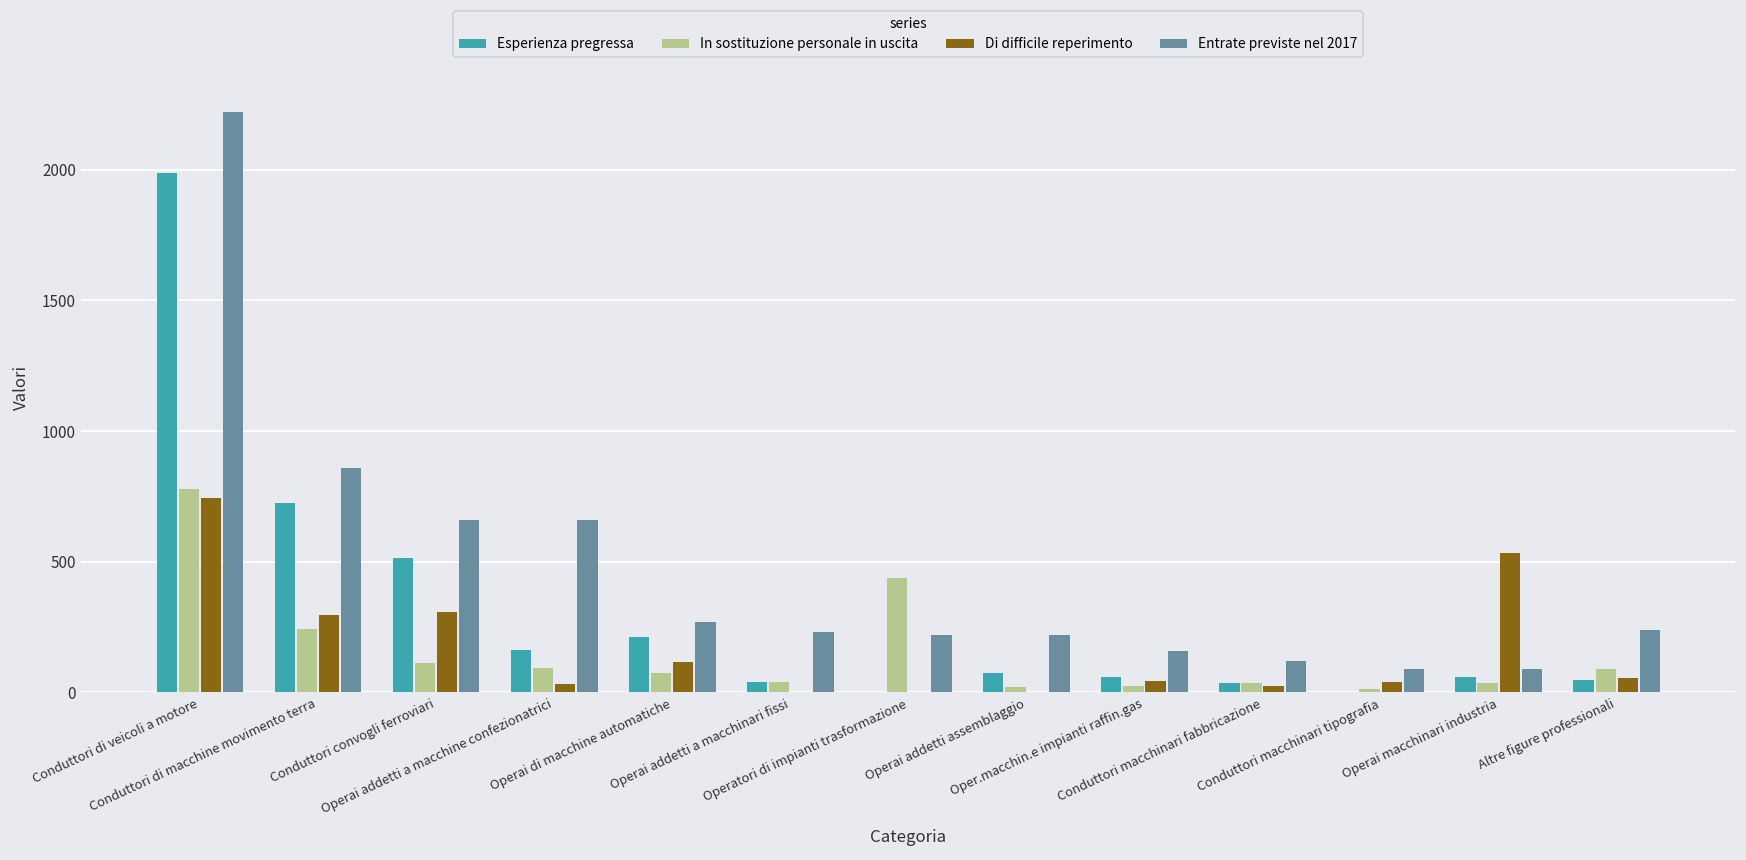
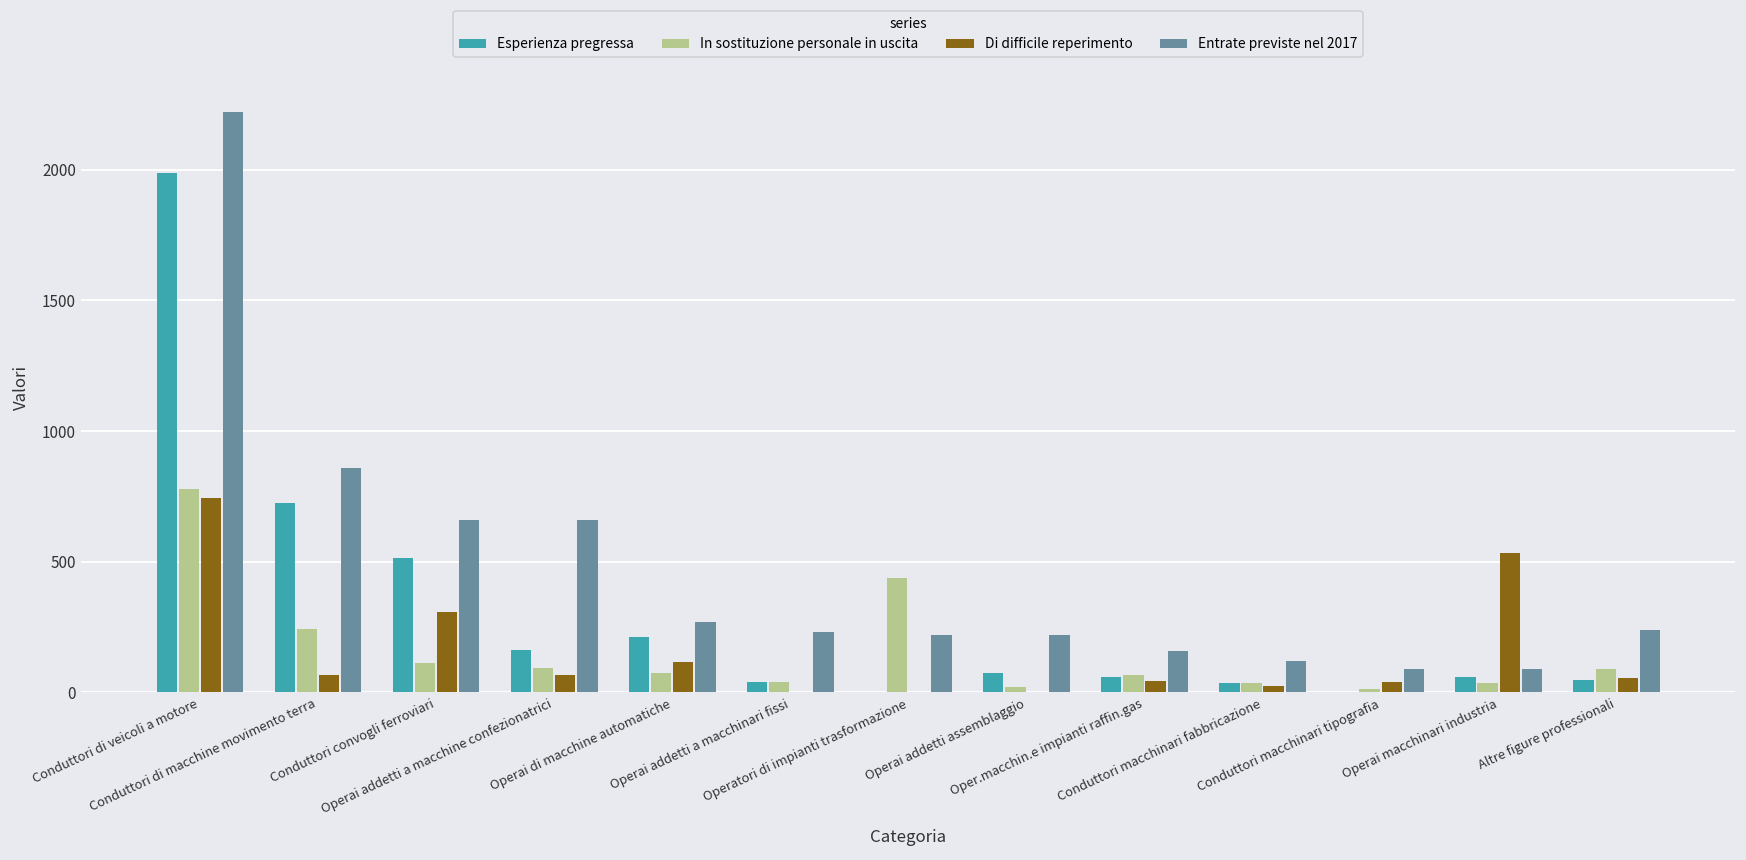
  {
    "In sostituzione personale in uscita": {
      "Conduttori di veicoli a motore": 780,
      "Conduttori di macchine movimento terra": 240,
      "Conduttori convogli ferroviari": 110,
      "Operai addetti a macchine confezionatrici": 100,
      "Operai di macchine automatiche": 70,
      "Operai addetti a macchinari fissi": 40,
      "Operatori di impianti trasformazione": 440,
      "Operai addetti assemblaggio": 20,
-     "Oper.macchin.e impianti raffin.gas": 20,
+     "Oper.macchin.e impianti raffin.gas": 70,
      "Conduttori macchinari fabbricazione": 30,
      "Conduttori macchinari tipografia": 10,
      "Operai macchinari industria": 30,
      "Altre figure professionali": 90
    },
    "Di difficile reperimento": {
      "Conduttori di veicoli a motore": 740,
-     "Conduttori di macchine movimento terra": 300,
+     "Conduttori di macchine movimento terra": 70,
      "Conduttori convogli ferroviari": 310,
-     "Operai addetti a macchine confezionatrici": 30,
+     "Operai addetti a macchine confezionatrici": 70,
      "Operai di macchine automatiche": 120,
      "Operai addetti a macchinari fissi": 0,
      "Operatori di impianti trasformazione": 0,
      "Operai addetti assemblaggio": 0,
      "Oper.macchin.e impianti raffin.gas": 40,
      "Conduttori macchinari fabbricazione": 30,
      "Conduttori macchinari tipografia": 40,
      "Operai macchinari industria": 530,
      "Altre figure professionali": 60
    }
  }
